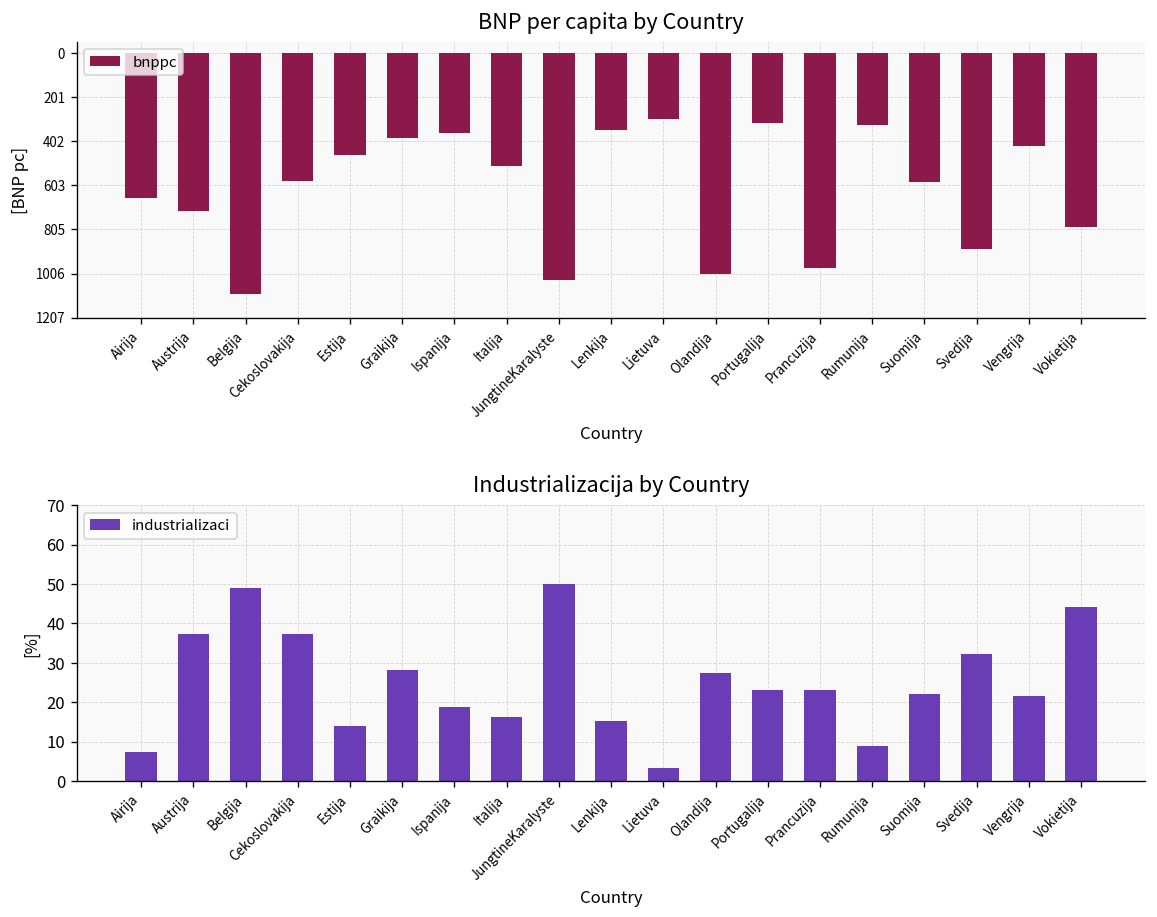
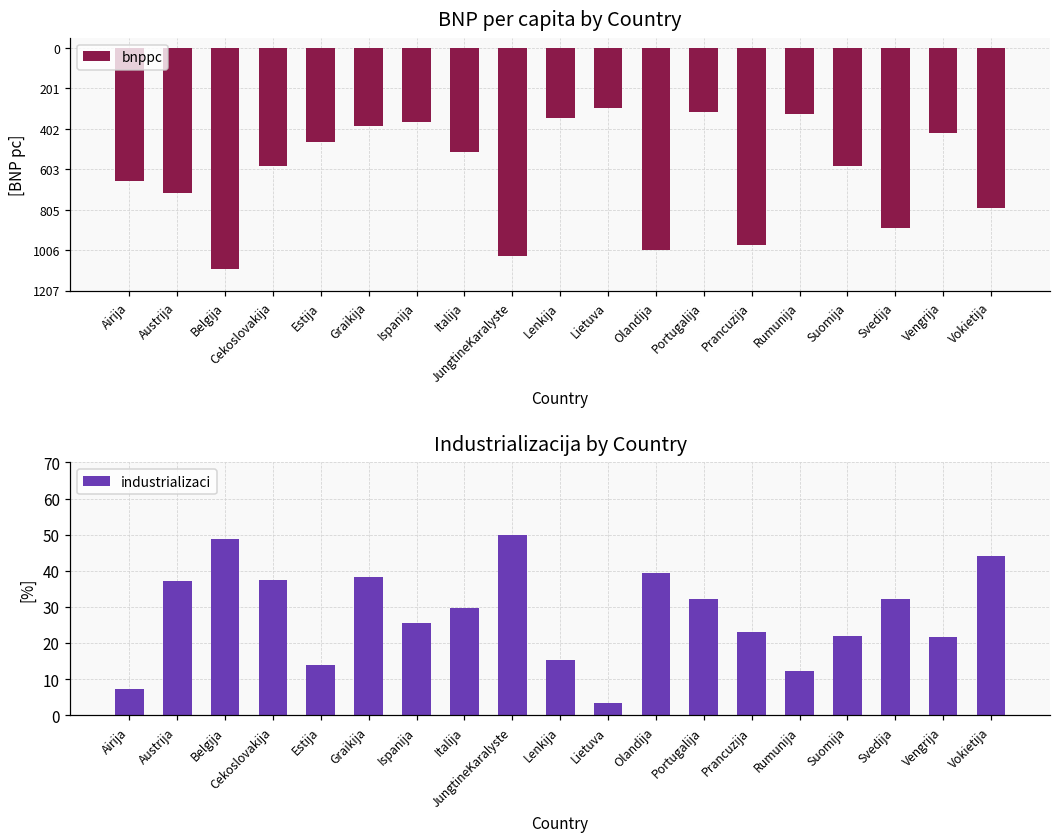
  {
    "Industrializacija by Country": {
      "Airija": 7,
      "Austrija": 37,
      "Belgija": 49,
      "Cekoslovakija": 37,
      "Estija": 14,
-     "Graikija": 28,
-     "Ispanija": 19,
-     "Italija": 16,
+     "Graikija": 38,
+     "Ispanija": 26,
+     "Italija": 30,
      "JungtineKaralyste": 50,
      "Lenkija": 15,
      "Lietuva": 3,
-     "Olandija": 27,
-     "Portugalija": 23,
+     "Olandija": 39,
+     "Portugalija": 32,
      "Prancuzija": 23,
-     "Rumunija": 9,
+     "Rumunija": 12,
      "Suomija": 22,
      "Svedija": 32,
      "Vengrija": 22,
      "Vokietija": 44
    }
  }
